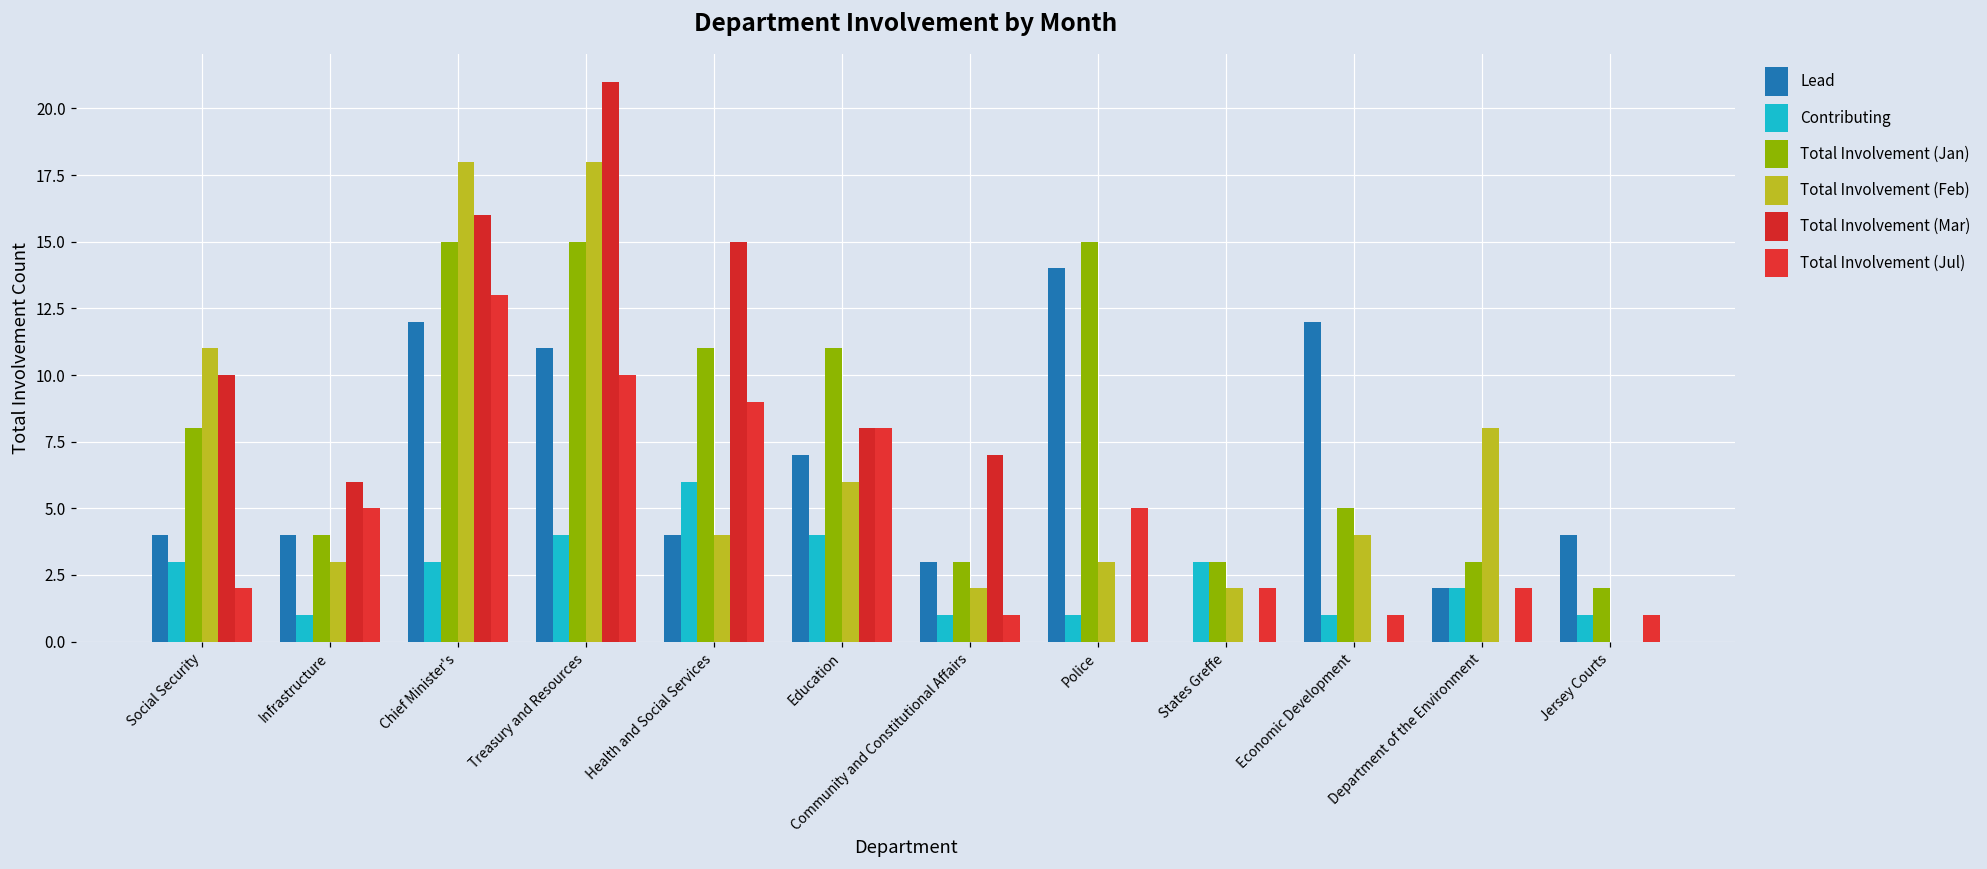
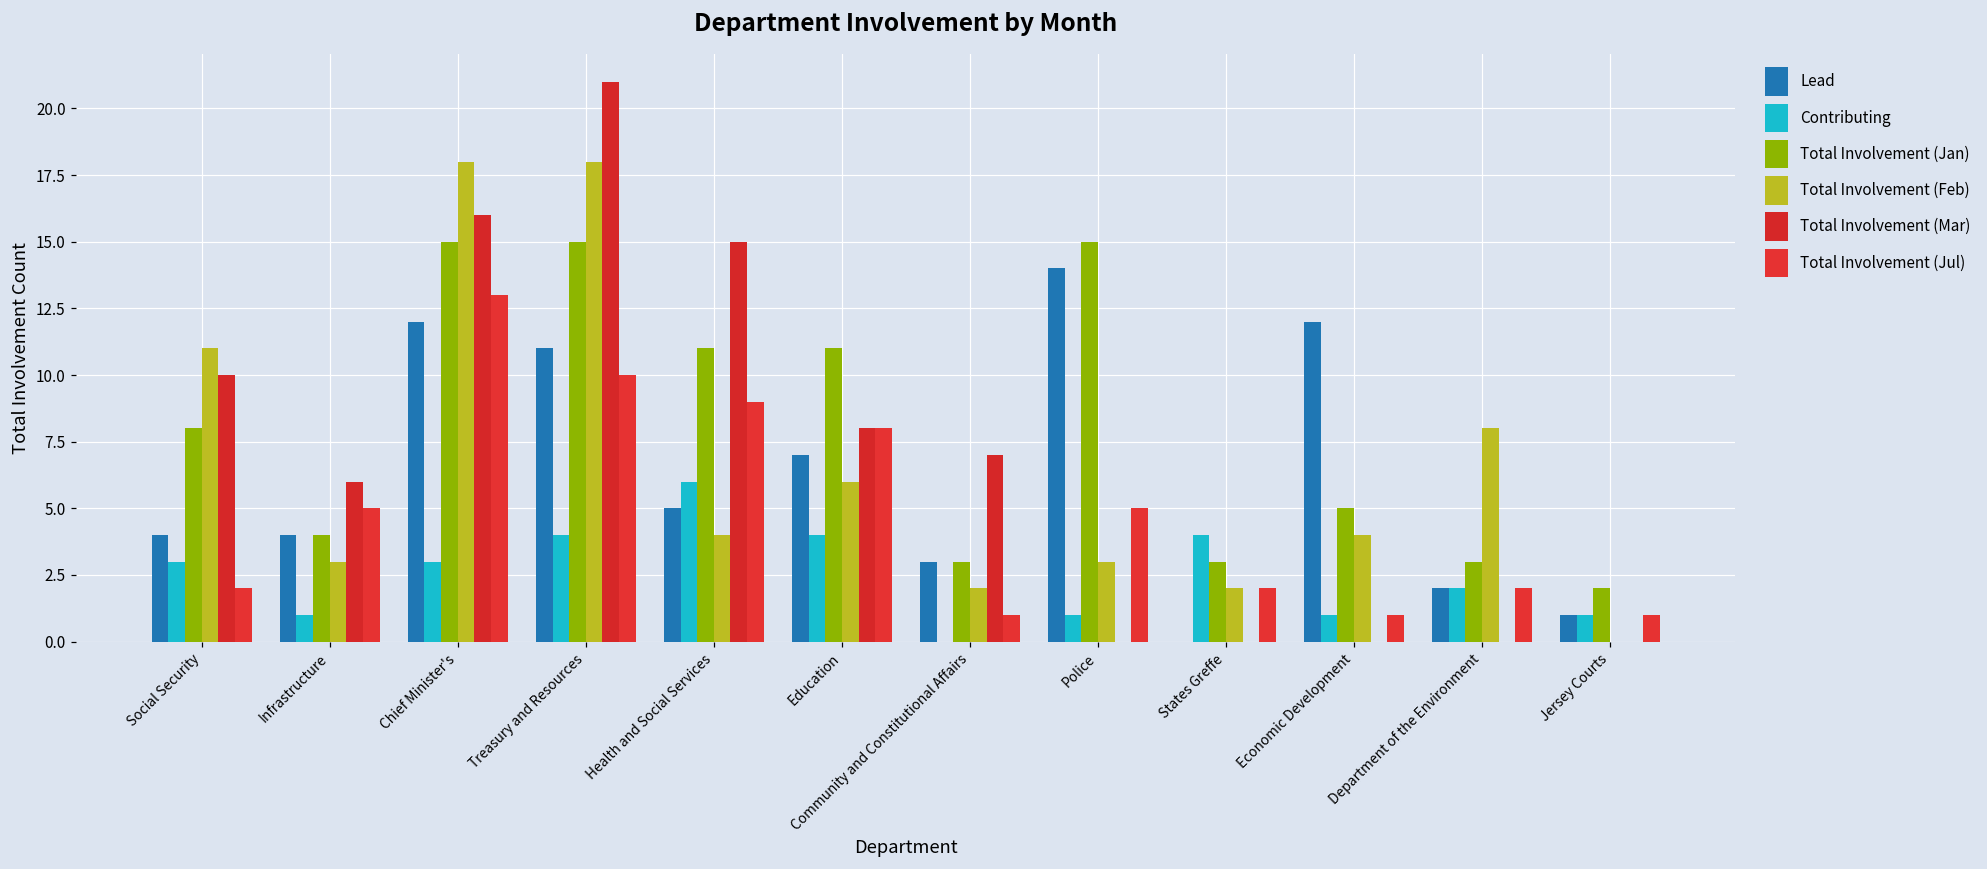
  {
    "Lead": {
      "Social Security": 4,
      "Infrastructure": 4,
      "Chief Minister's": 12,
      "Treasury and Resources": 11,
-     "Health and Social Services": 4,
+     "Health and Social Services": 5,
      "Education": 7,
      "Community and Constitutional Affairs": 3,
      "Police": 14,
      "States Greffe": 0,
      "Economic Development": 12,
      "Department of the Environment": 2,
-     "Jersey Courts": 4
+     "Jersey Courts": 1
    },
    "Contributing": {
      "Social Security": 3,
      "Infrastructure": 1,
      "Chief Minister's": 3,
      "Treasury and Resources": 4,
      "Health and Social Services": 6,
      "Education": 4,
-     "Community and Constitutional Affairs": 1,
+     "Community and Constitutional Affairs": 0,
      "Police": 1,
-     "States Greffe": 3,
+     "States Greffe": 4,
      "Economic Development": 1,
      "Department of the Environment": 2,
      "Jersey Courts": 1
    }
  }
